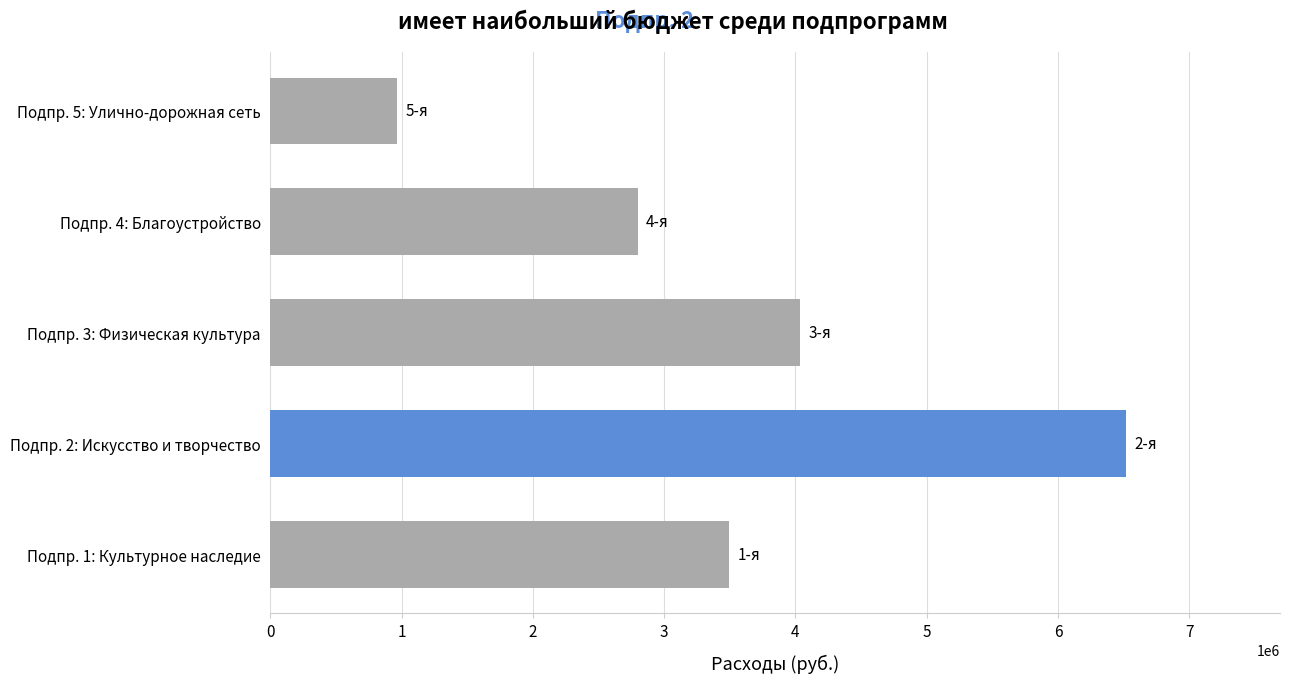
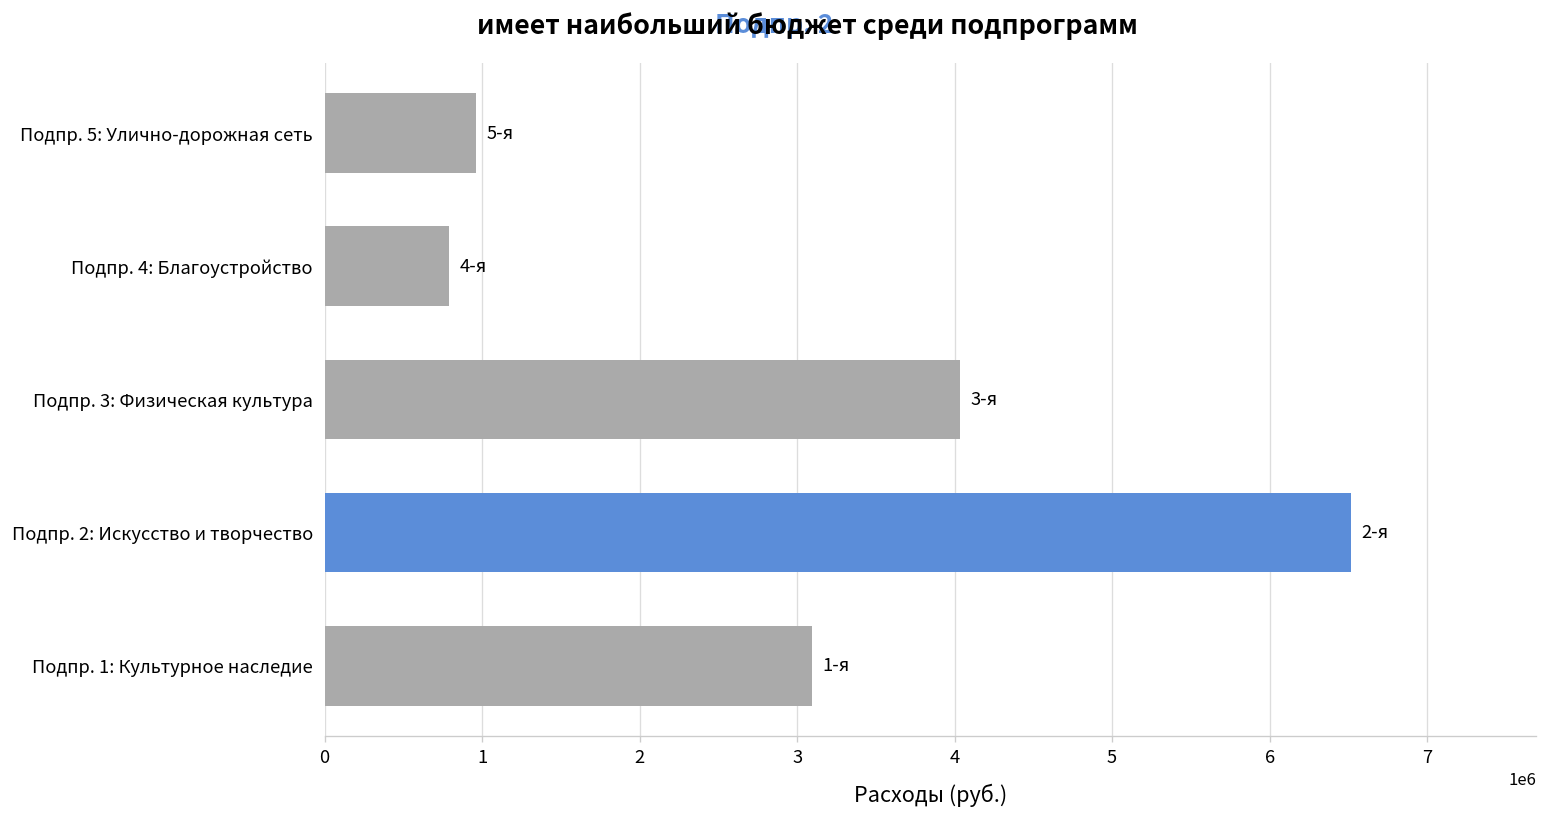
  {
-   "Подпр. 4: Благоустройство": 2800000,
-   "Подпр. 1: Культурное наследие": 3490000
+   "Подпр. 4: Благоустройство": 790000,
+   "Подпр. 1: Культурное наследие": 3100000
  }
